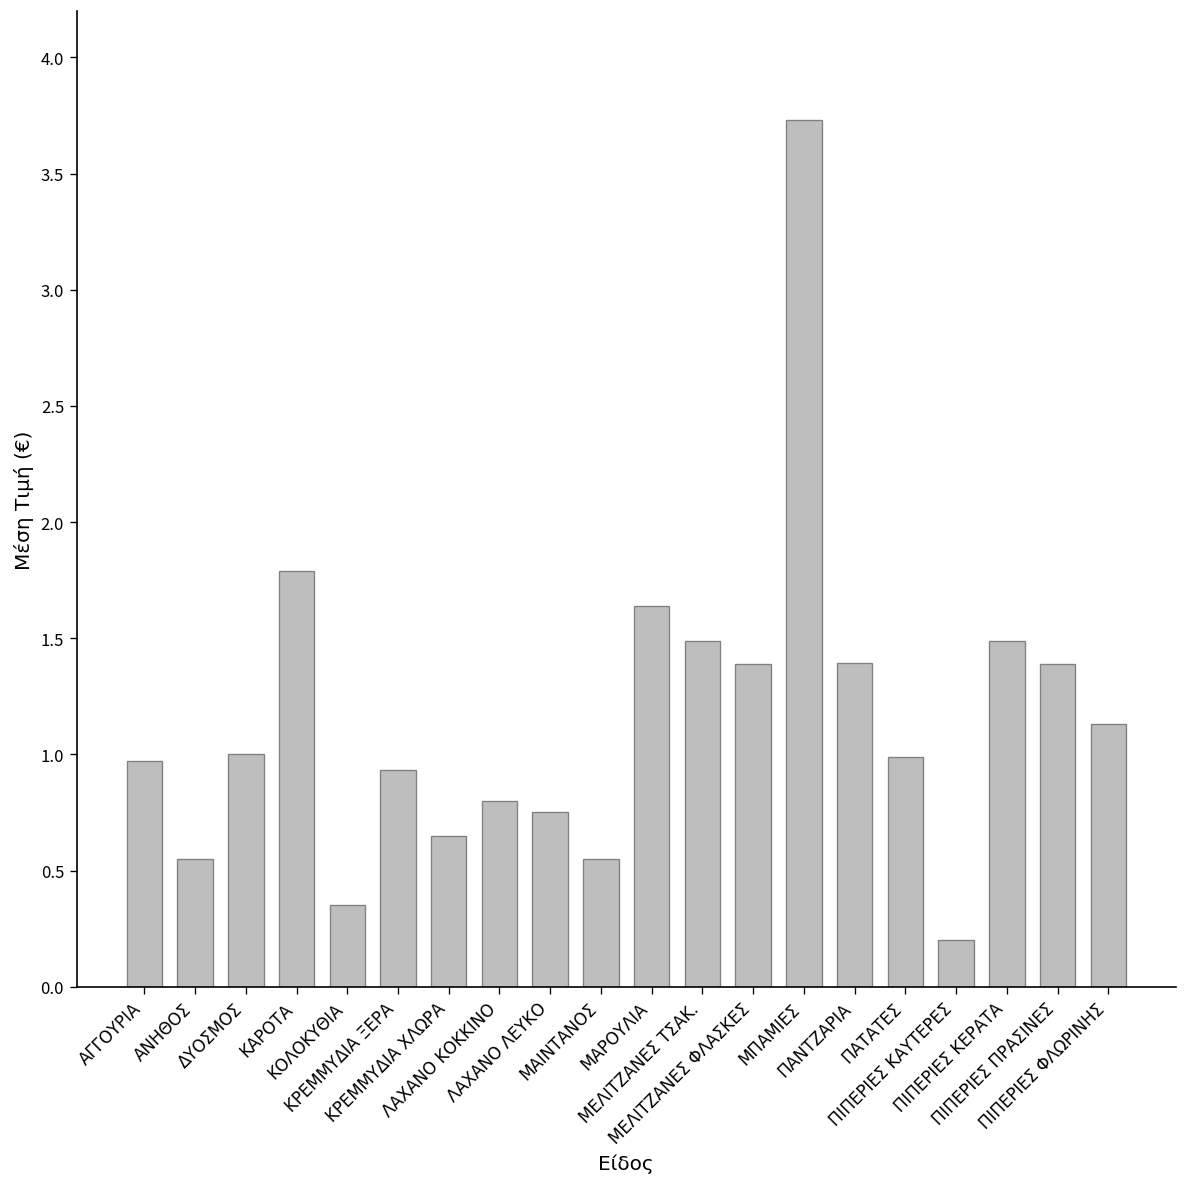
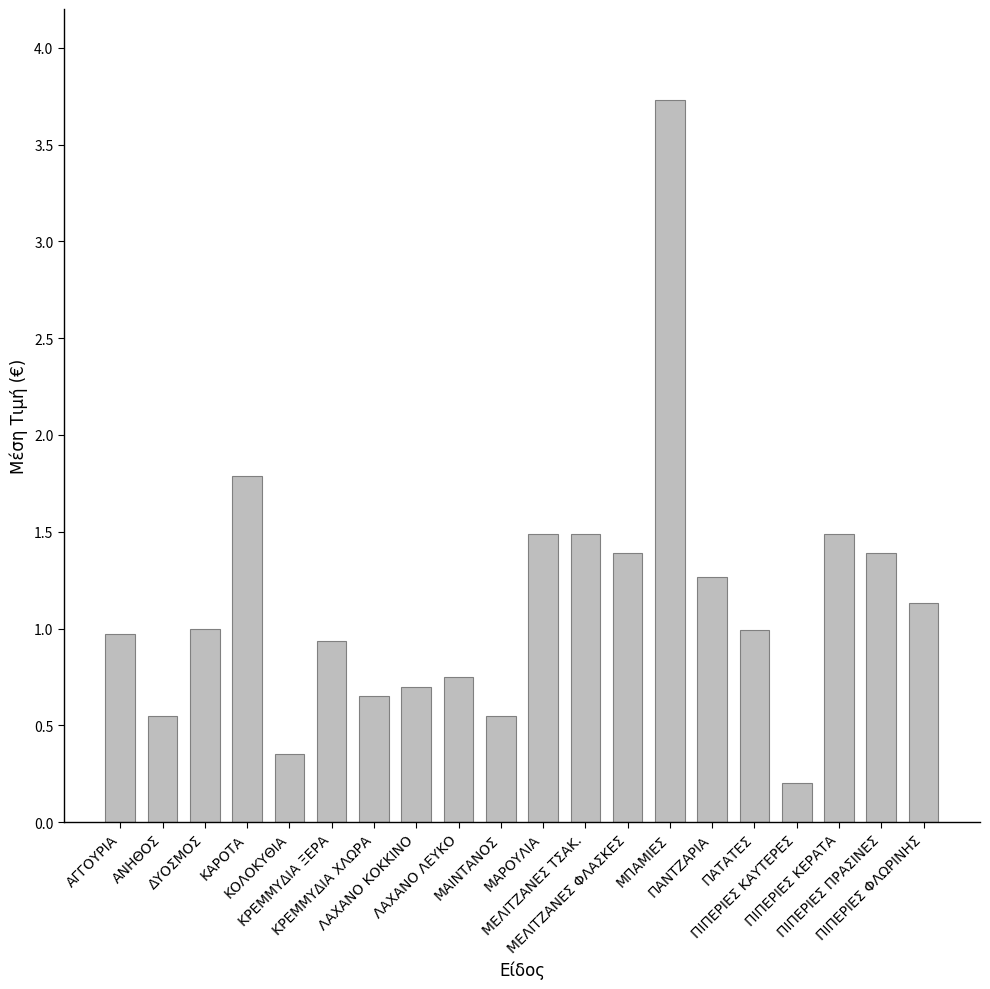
  {
    "ΑΓΓΟΥΡΙΑ": 0.97,
    "ΑΝΗΘΟΣ": 0.55,
    "ΔΥΟΣΜΟΣ": 1.00,
    "ΚΑΡΟΤΑ": 1.79,
    "ΚΟΛΟΚΥΘΙΑ": 0.35,
    "ΚΡΕΜΜΥΔΙΑ ΞΕΡΑ": 0.94,
    "ΚΡΕΜΜΥΔΙΑ ΧΛΩΡΑ": 0.65,
-   "ΛΑΧΑΝΟ ΚΟΚΚΙΝΟ": 0.8,
+   "ΛΑΧΑΝΟ ΚΟΚΚΙΝΟ": 0.7,
    "ΛΑΧΑΝΟ ΛΕΥΚΟ": 0.75,
    "ΜΑΙΝΤΑΝΟΣ": 0.55,
-   "ΜΑΡΟΥΛΙΑ": 1.64,
+   "ΜΑΡΟΥΛΙΑ": 1.49,
    "ΜΕΛΙΤΖΑΝΕΣ ΤΣΑΚ.": 1.49,
    "ΜΕΛΙΤΖΑΝΕΣ ΦΛΑΣΚΕΣ": 1.39,
    "ΜΠΑΜΙΕΣ": 3.73,
-   "ΠΑΝΤΖΑΡΙΑ": 1.40,
+   "ΠΑΝΤΖΑΡΙΑ": 1.27,
    "ΠΑΤΑΤΕΣ": 0.99,
    "ΠΙΠΕΡΙΕΣ ΚΑΥΤΕΡΕΣ": 0.20,
    "ΠΙΠΕΡΙΕΣ ΚΕΡΑΤΑ": 1.49,
    "ΠΙΠΕΡΙΕΣ ΠΡΑΣΙΝΕΣ": 1.39,
    "ΠΙΠΕΡΙΕΣ ΦΛΩΡΙΝΗΣ": 1.13
  }
